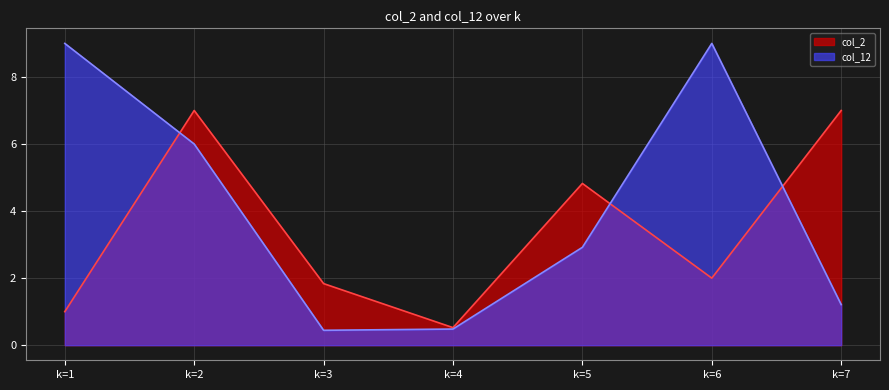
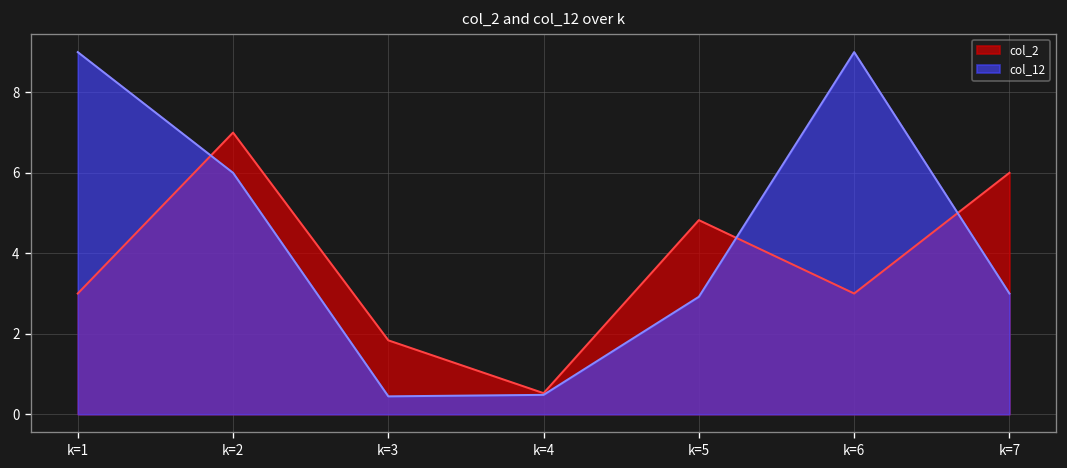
  {
    "col_2": {
-     "k=1": 1,
+     "k=1": 3,
      "k=2": 7,
      "k=3": 1.8,
      "k=5": 4.8,
-     "k=6": 2,
-     "k=7": 7
+     "k=6": 3,
+     "k=7": 6
    },
    "col_12": {
      "k=1": 9.0,
      "k=2": 6.0,
      "k=3": 0.4,
      "k=5": 2.9,
      "k=6": 9.0,
-     "k=7": 1.2
+     "k=7": 3.0
    }
  }
